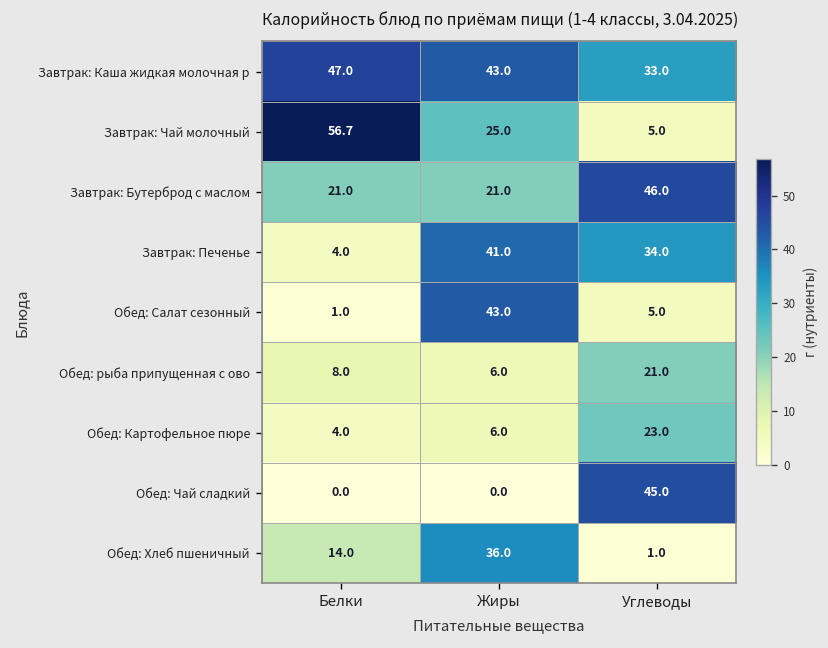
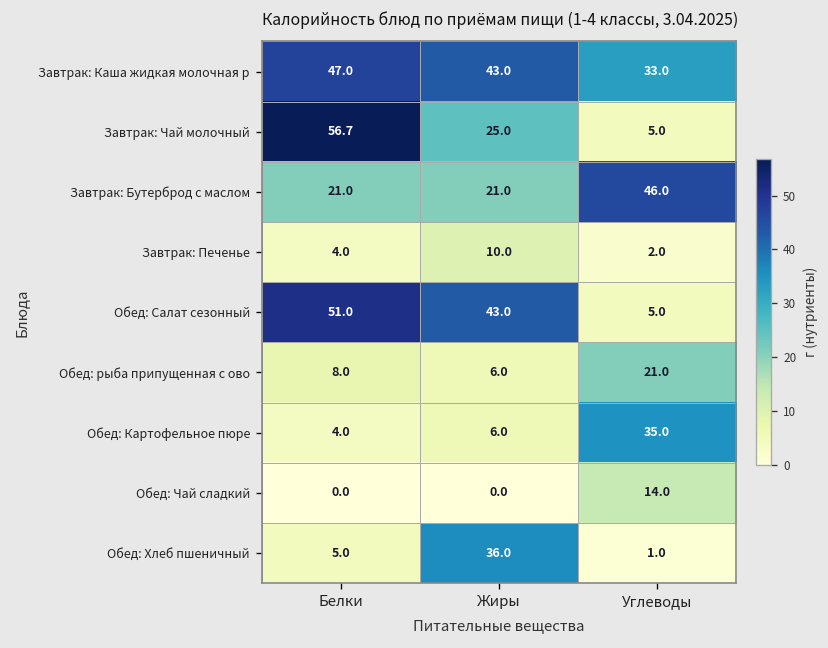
  {
    "Завтрак: Каша жидкая молочная р": {
      "Белки": 47.0,
      "Жиры": 43.0,
      "Углеводы": 33.0
    },
    "Завтрак: Чай молочный": {
      "Белки": 56.7,
      "Жиры": 25.0,
      "Углеводы": 5.0
    },
    "Завтрак: Бутерброд с маслом": {
      "Белки": 21.0,
      "Жиры": 21.0,
      "Углеводы": 46.0
    },
    "Завтрак: Печенье": {
      "Белки": 4.0,
-     "Жиры": 41.0,
-     "Углеводы": 34.0
+     "Жиры": 10.0,
+     "Углеводы": 2.0
    },
    "Обед: Салат сезонный": {
-     "Белки": 1.0,
+     "Белки": 51.0,
      "Жиры": 43.0,
      "Углеводы": 5.0
    },
    "Обед: рыба припущенная с ово": {
      "Белки": 8.0,
      "Жиры": 6.0,
      "Углеводы": 21.0
    },
    "Обед: Картофельное пюре": {
      "Белки": 4.0,
      "Жиры": 6.0,
-     "Углеводы": 23.0
+     "Углеводы": 35.0
    },
    "Обед: Чай сладкий": {
      "Белки": 0.0,
      "Жиры": 0.0,
-     "Углеводы": 45.0
+     "Углеводы": 14.0
    },
    "Обед: Хлеб пшеничный": {
-     "Белки": 14.0,
+     "Белки": 5.0,
      "Жиры": 36.0,
      "Углеводы": 1.0
    }
  }
